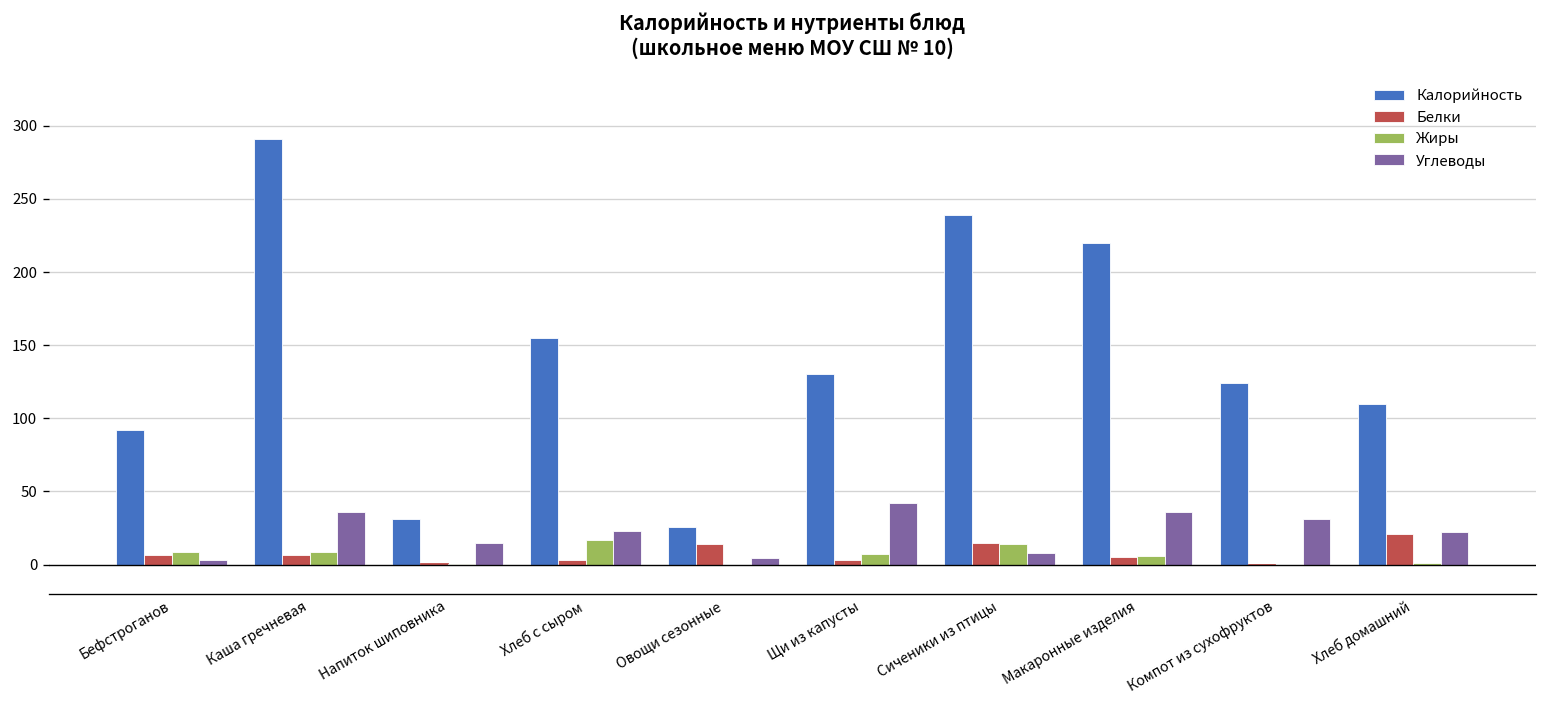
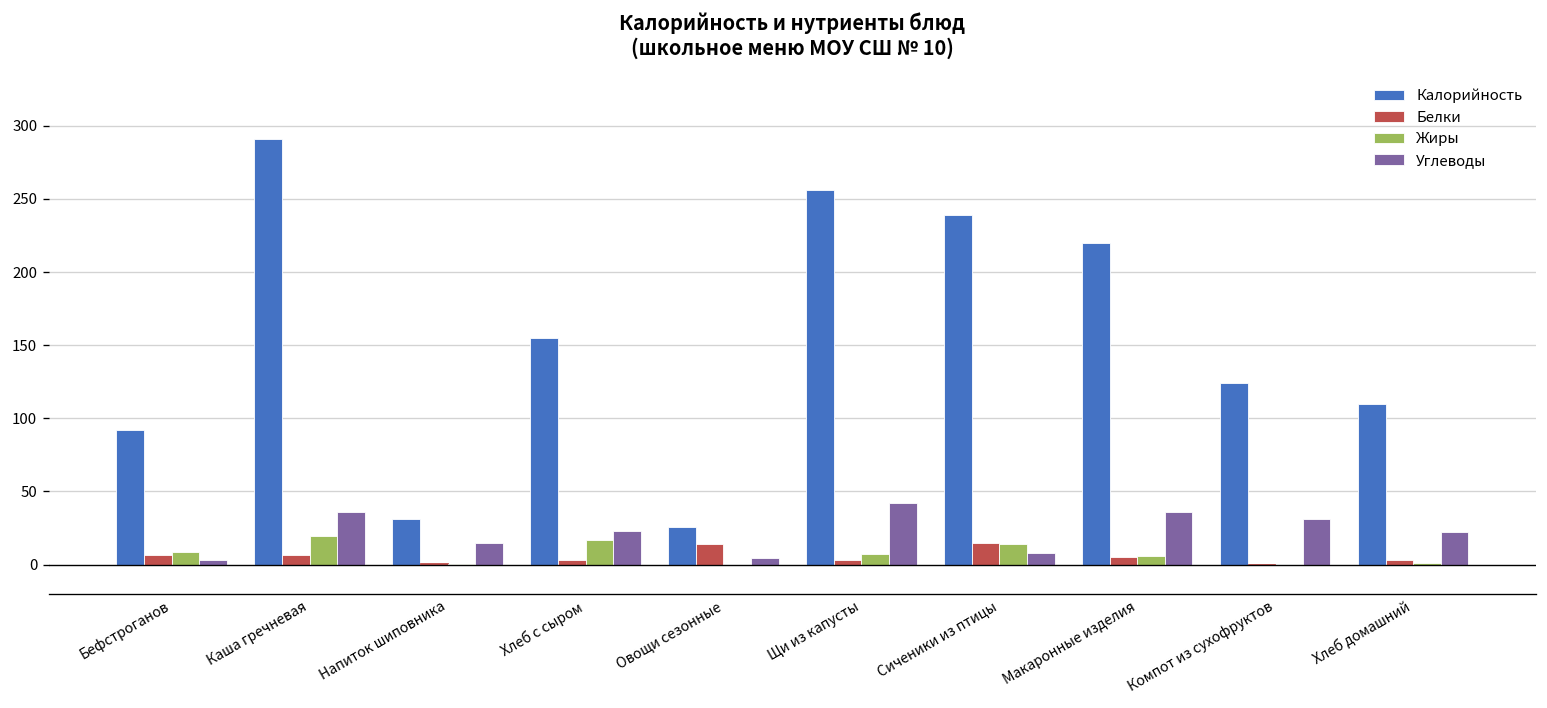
  {
    "Калорийность": {
      "Бефстроганов": 92,
      "Каша гречневая": 291,
      "Напиток шиповника": 31,
      "Хлеб с сыром": 155,
      "Овощи сезонные": 26,
-     "Щи из капусты": 130,
+     "Щи из капусты": 256,
      "Сиченики из птицы": 239,
      "Макаронные изделия": 220,
      "Компот из сухофруктов": 124,
      "Хлеб домашний": 110
    },
    "Белки": {
      "Бефстроганов": 7,
      "Каша гречневая": 6,
      "Хлеб с сыром": 3,
      "Овощи сезонные": 14,
      "Щи из капусты": 3,
      "Сиченики из птицы": 15,
      "Макаронные изделия": 5,
-     "Хлеб домашний": 21
+     "Хлеб домашний": 3
    },
    "Жиры": {
      "Бефстроганов": 8,
-     "Каша гречневая": 8,
+     "Каша гречневая": 20,
      "Хлеб с сыром": 17,
      "Овощи сезонные": 0,
      "Щи из капусты": 8,
      "Сиченики из птицы": 14,
      "Макаронные изделия": 6,
      "Компот из сухофруктов": 0
    },
    "Углеводы": {
      "Бефстроганов": 3,
      "Каша гречневая": 36,
      "Напиток шиповника": 15,
      "Хлеб с сыром": 23,
      "Овощи сезонные": 5,
      "Щи из капусты": 42,
      "Сиченики из птицы": 8,
      "Макаронные изделия": 36,
      "Компот из сухофруктов": 31,
      "Хлеб домашний": 22
    }
  }
